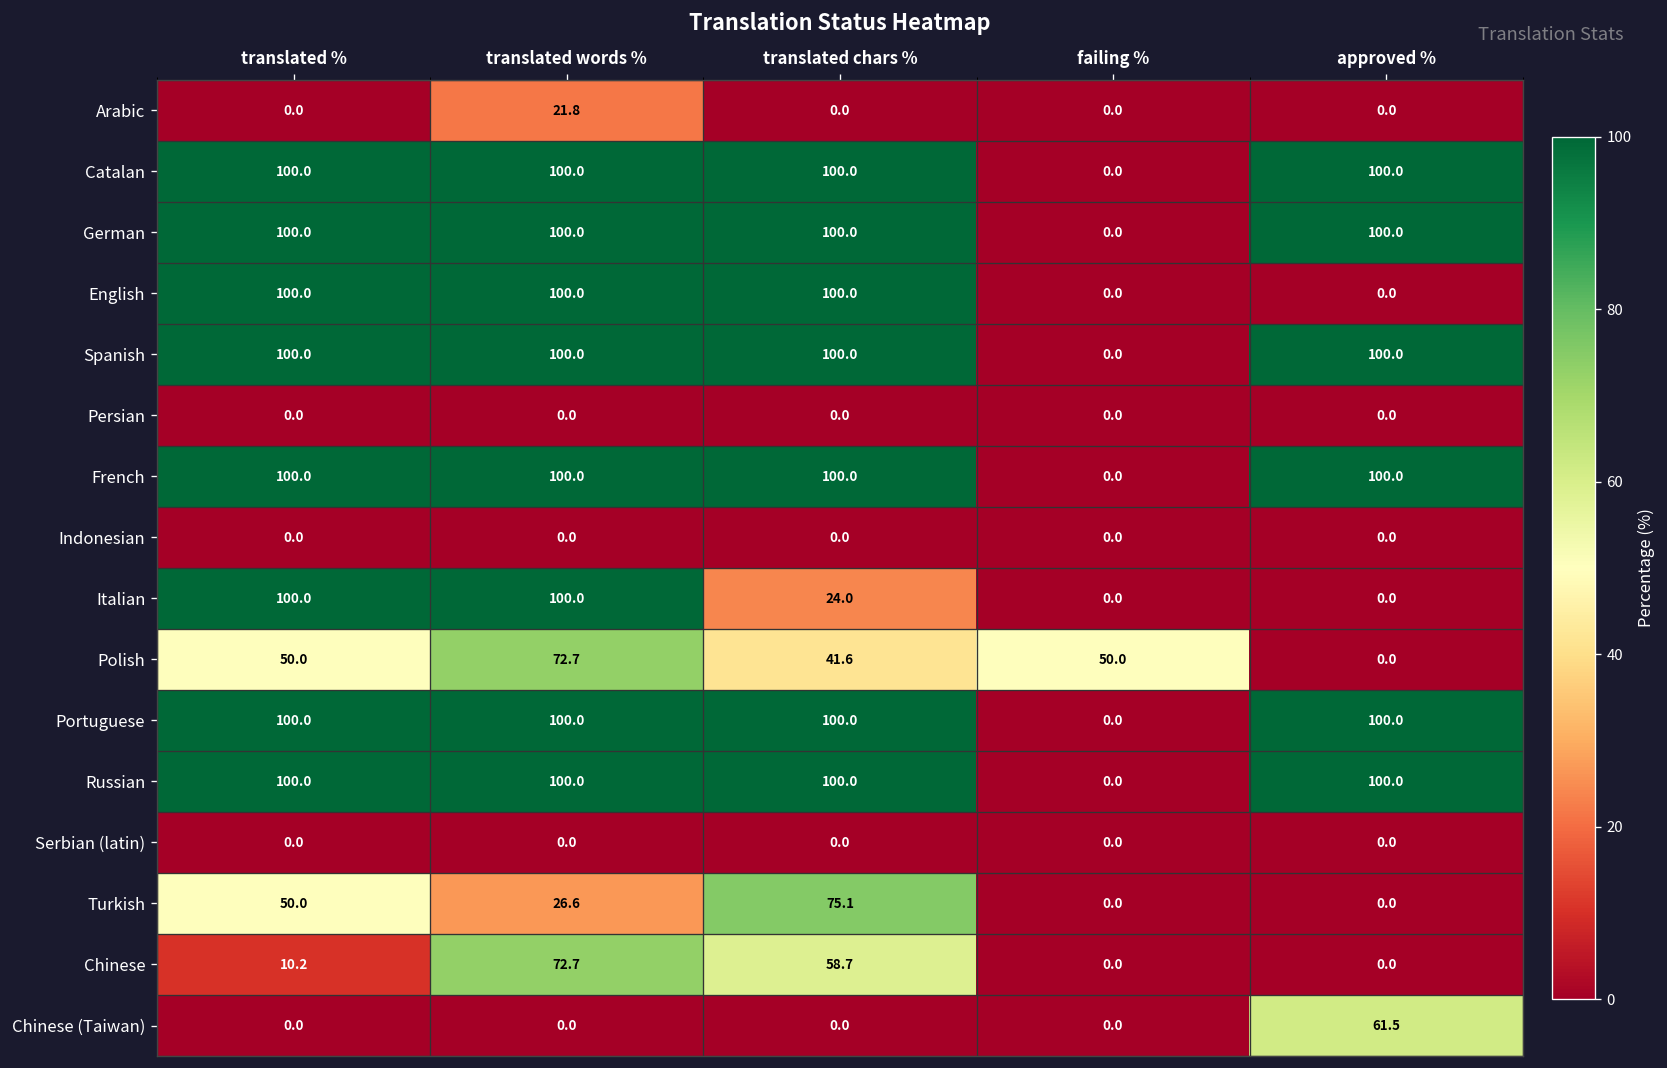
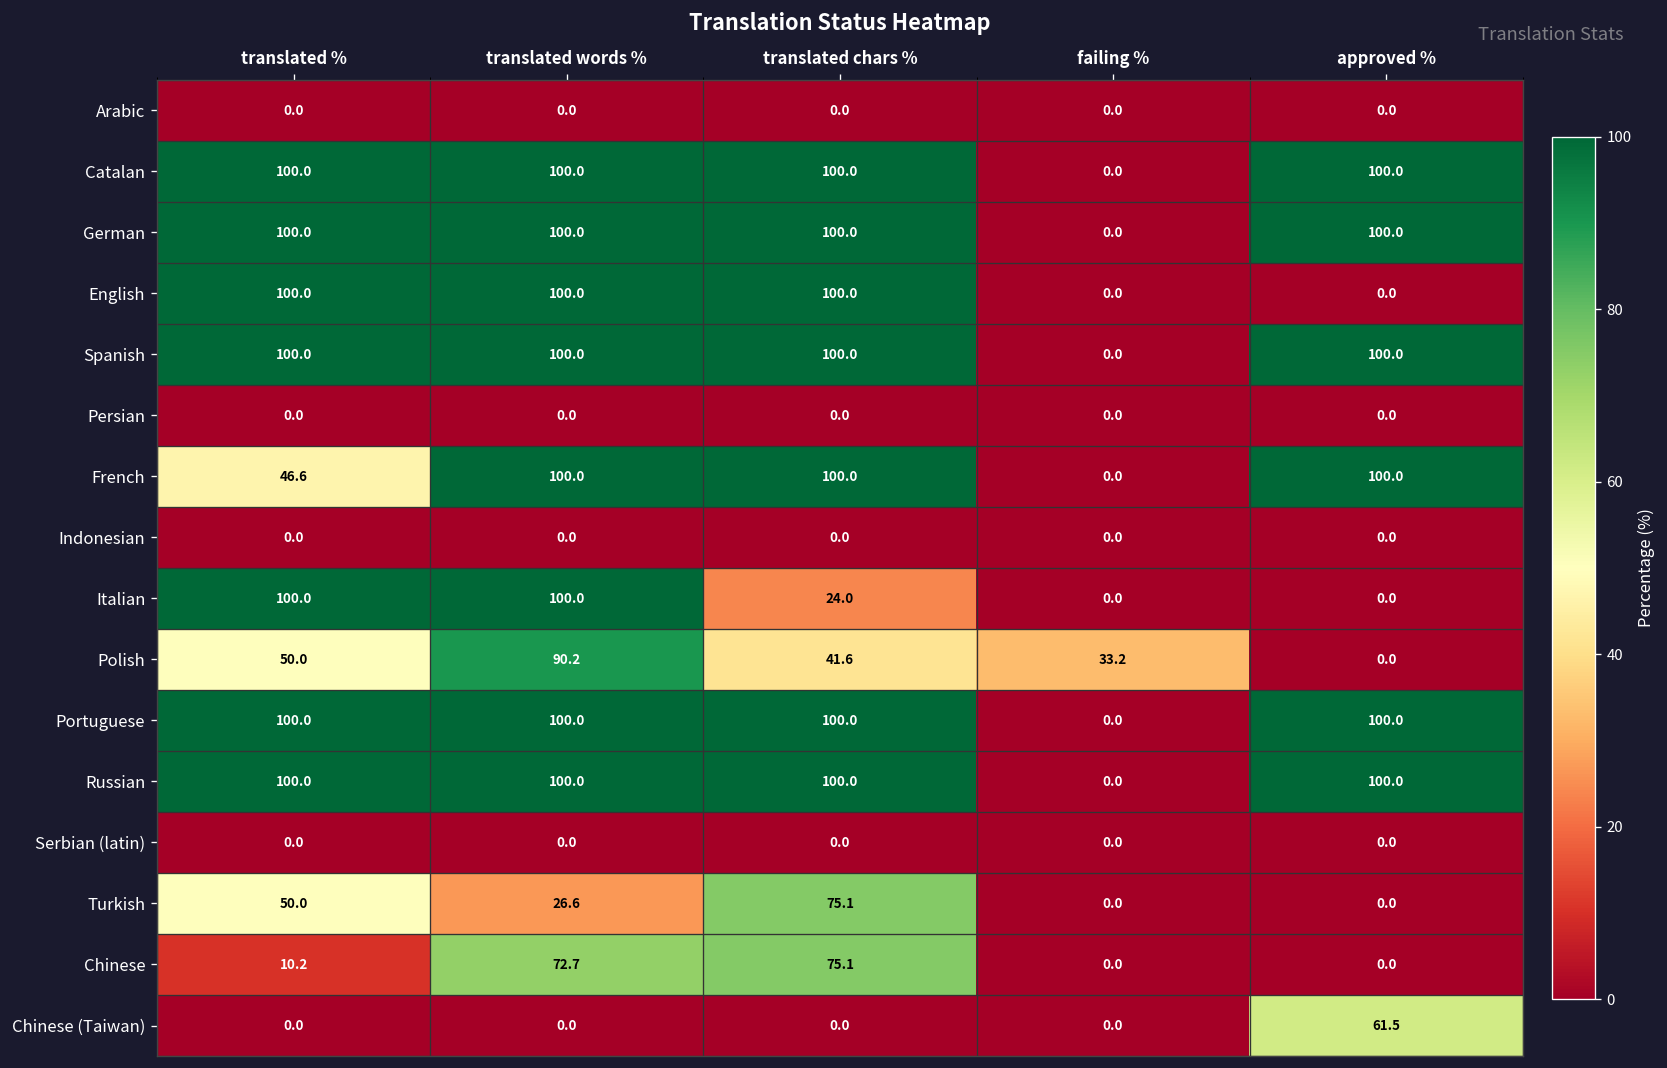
  {
    "Arabic": {
      "translated %": 0.0,
-     "translated words %": 21.8,
+     "translated words %": 0.0,
      "translated chars %": 0.0,
      "failing %": 0.0,
      "approved %": 0.0
    },
    "Catalan": {
      "translated %": 100.0,
      "translated words %": 100.0,
      "translated chars %": 100.0,
      "failing %": 0.0,
      "approved %": 100.0
    },
    "German": {
      "translated %": 100.0,
      "translated words %": 100.0,
      "translated chars %": 100.0,
      "failing %": 0.0,
      "approved %": 100.0
    },
    "English": {
      "translated %": 100.0,
      "translated words %": 100.0,
      "translated chars %": 100.0,
      "failing %": 0.0,
      "approved %": 0.0
    },
    "Spanish": {
      "translated %": 100.0,
      "translated words %": 100.0,
      "translated chars %": 100.0,
      "failing %": 0.0,
      "approved %": 100.0
    },
    "Persian": {
      "translated %": 0.0,
      "translated words %": 0.0,
      "translated chars %": 0.0,
      "failing %": 0.0,
      "approved %": 0.0
    },
    "French": {
-     "translated %": 100.0,
+     "translated %": 46.6,
      "translated words %": 100.0,
      "translated chars %": 100.0,
      "failing %": 0.0,
      "approved %": 100.0
    },
    "Indonesian": {
      "translated %": 0.0,
      "translated words %": 0.0,
      "translated chars %": 0.0,
      "failing %": 0.0,
      "approved %": 0.0
    },
    "Italian": {
      "translated %": 100.0,
      "translated words %": 100.0,
      "translated chars %": 24.0,
      "failing %": 0.0,
      "approved %": 0.0
    },
    "Polish": {
      "translated %": 50.0,
-     "translated words %": 72.7,
+     "translated words %": 90.2,
      "translated chars %": 41.6,
-     "failing %": 50.0,
+     "failing %": 33.2,
      "approved %": 0.0
    },
    "Portuguese": {
      "translated %": 100.0,
      "translated words %": 100.0,
      "translated chars %": 100.0,
      "failing %": 0.0,
      "approved %": 100.0
    },
    "Russian": {
      "translated %": 100.0,
      "translated words %": 100.0,
      "translated chars %": 100.0,
      "failing %": 0.0,
      "approved %": 100.0
    },
    "Serbian (latin)": {
      "translated %": 0.0,
      "translated words %": 0.0,
      "translated chars %": 0.0,
      "failing %": 0.0,
      "approved %": 0.0
    },
    "Turkish": {
      "translated %": 50.0,
      "translated words %": 26.6,
      "translated chars %": 75.1,
      "failing %": 0.0,
      "approved %": 0.0
    },
    "Chinese": {
      "translated %": 10.2,
      "translated words %": 72.7,
-     "translated chars %": 58.7,
+     "translated chars %": 75.1,
      "failing %": 0.0,
      "approved %": 0.0
    },
    "Chinese (Taiwan)": {
      "translated %": 0.0,
      "translated words %": 0.0,
      "translated chars %": 0.0,
      "failing %": 0.0,
      "approved %": 61.5
    }
  }
